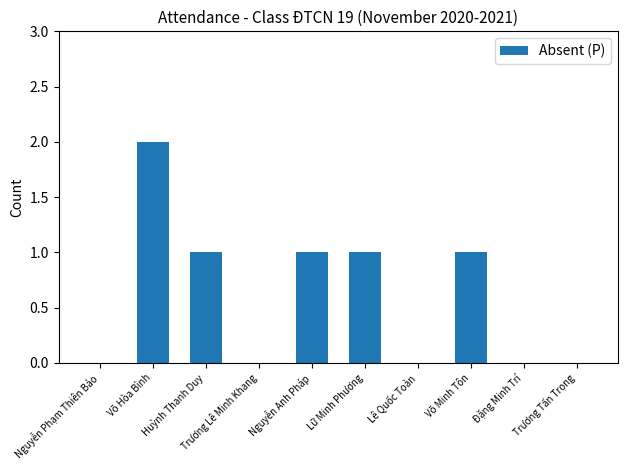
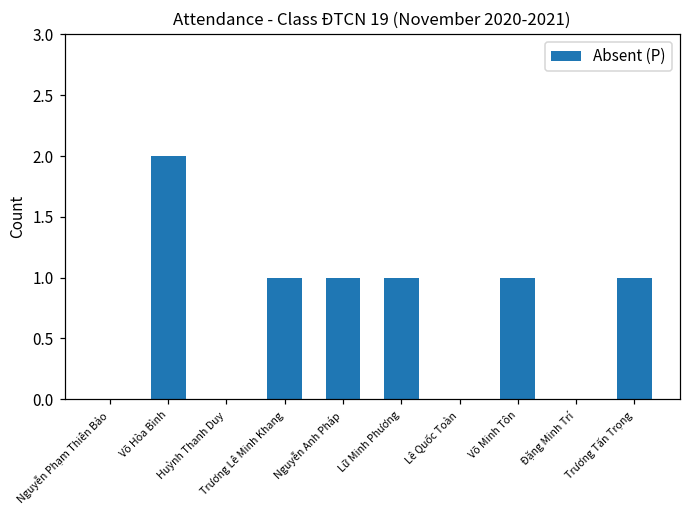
  {
    "Nguyễn Phạm Thiên Bảo": 0,
    "Võ Hòa Bình": 2,
-   "Huỳnh Thanh Duy": 1,
-   "Trương Lê Minh Khang": 0,
+   "Huỳnh Thanh Duy": 0,
+   "Trương Lê Minh Khang": 1,
    "Nguyễn Anh Pháp": 1,
    "Lữ Minh Phương": 1,
    "Lê Quốc Toàn": 0,
    "Võ Minh Tôn": 1,
    "Đặng Minh Trí": 0,
-   "Trương Tấn Trọng": 0
+   "Trương Tấn Trọng": 1
  }
